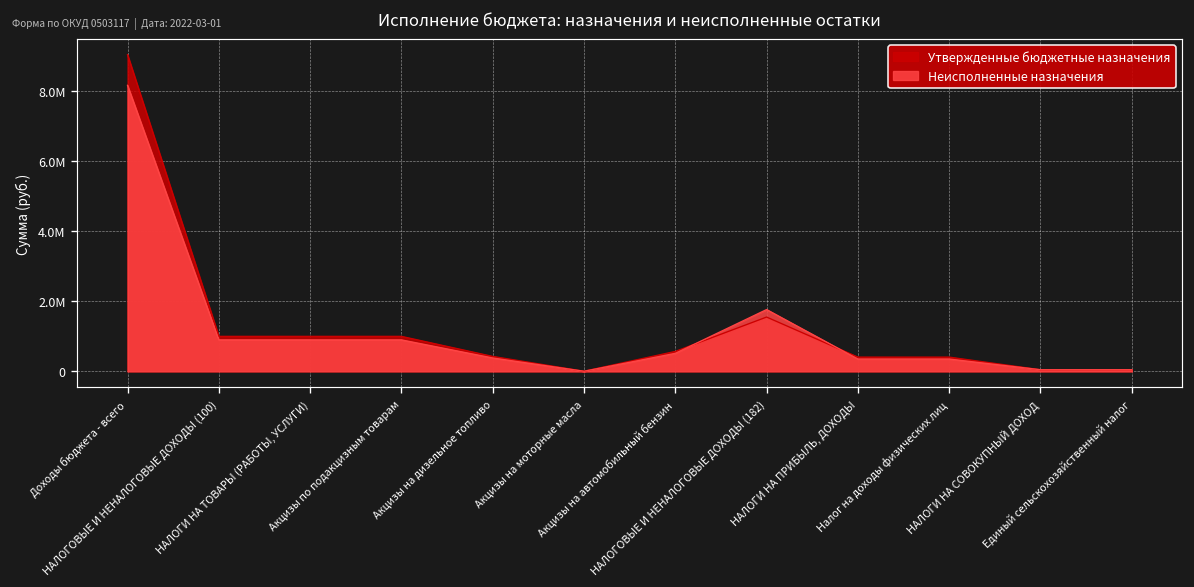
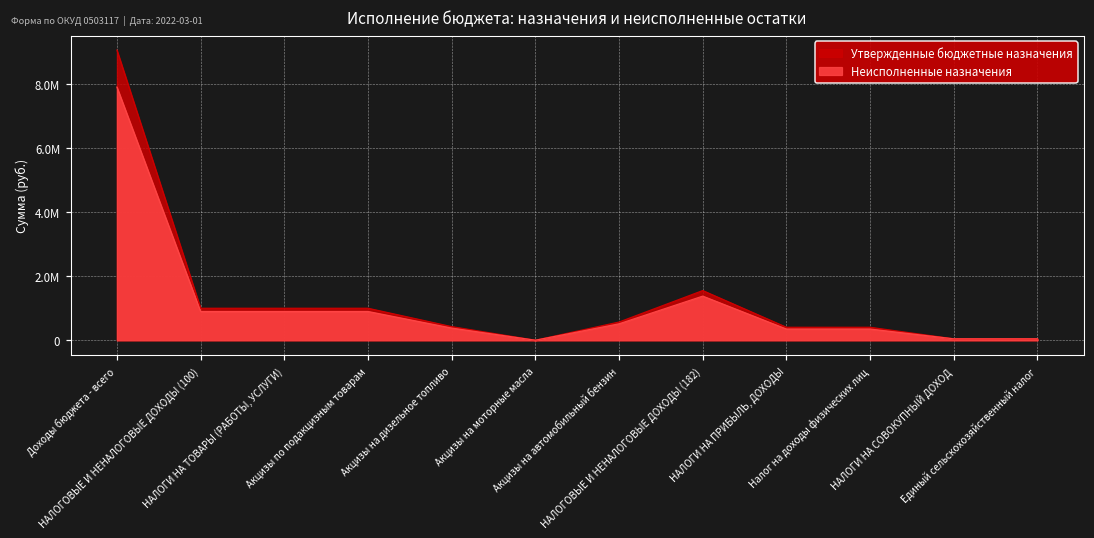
  {
    "Утвержденные бюджетные назначения": {
      "Доходы бюджета - всего": 9000000,
      "НАЛОГОВЫЕ И НЕНАЛОГОВЫЕ ДОХОДЫ (100)": 1000000,
      "НАЛОГИ НА ТОВАРЫ (РАБОТЫ, УСЛУГИ)": 1000000,
      "Акцизы по подакцизным товарам": 1000000,
      "НАЛОГОВЫЕ И НЕНАЛОГОВЫЕ ДОХОДЫ (182)": 1600000
    },
    "Неисполненные назначения": {
-     "Доходы бюджета - всего": 8200000,
+     "Доходы бюджета - всего": 7900000,
      "НАЛОГОВЫЕ И НЕНАЛОГОВЫЕ ДОХОДЫ (100)": 900000,
      "НАЛОГИ НА ТОВАРЫ (РАБОТЫ, УСЛУГИ)": 900000,
      "Акцизы по подакцизным товарам": 900000,
-     "НАЛОГОВЫЕ И НЕНАЛОГОВЫЕ ДОХОДЫ (182)": 1800000
+     "НАЛОГОВЫЕ И НЕНАЛОГОВЫЕ ДОХОДЫ (182)": 1400000
    }
  }
